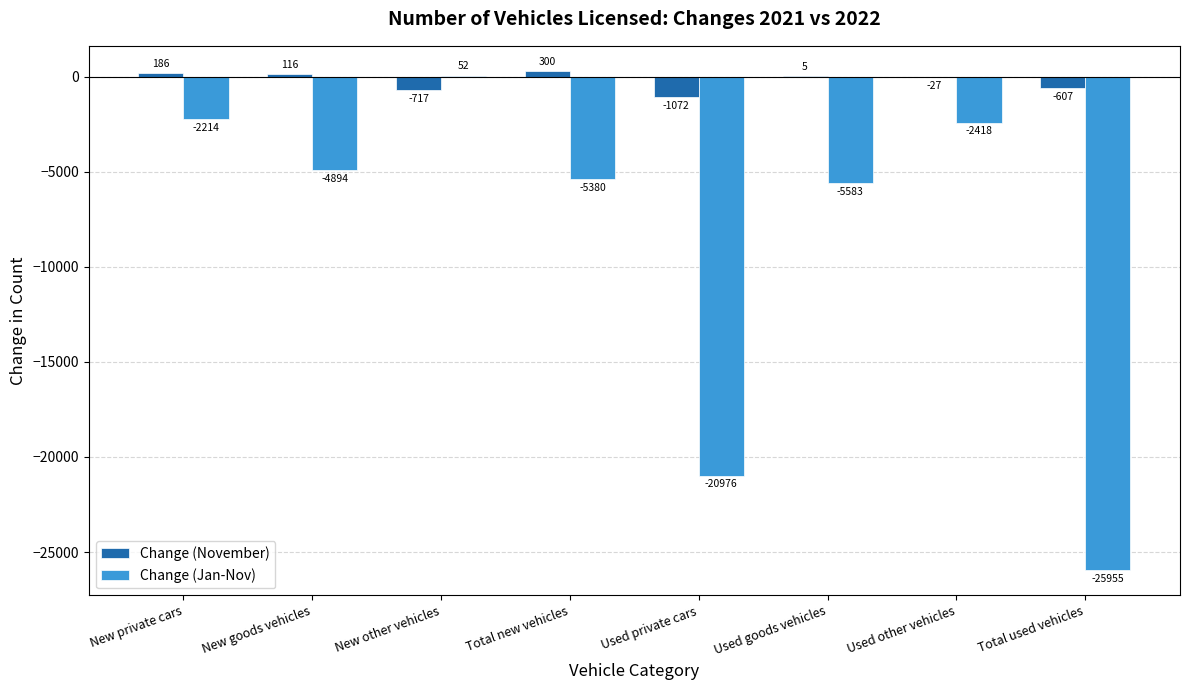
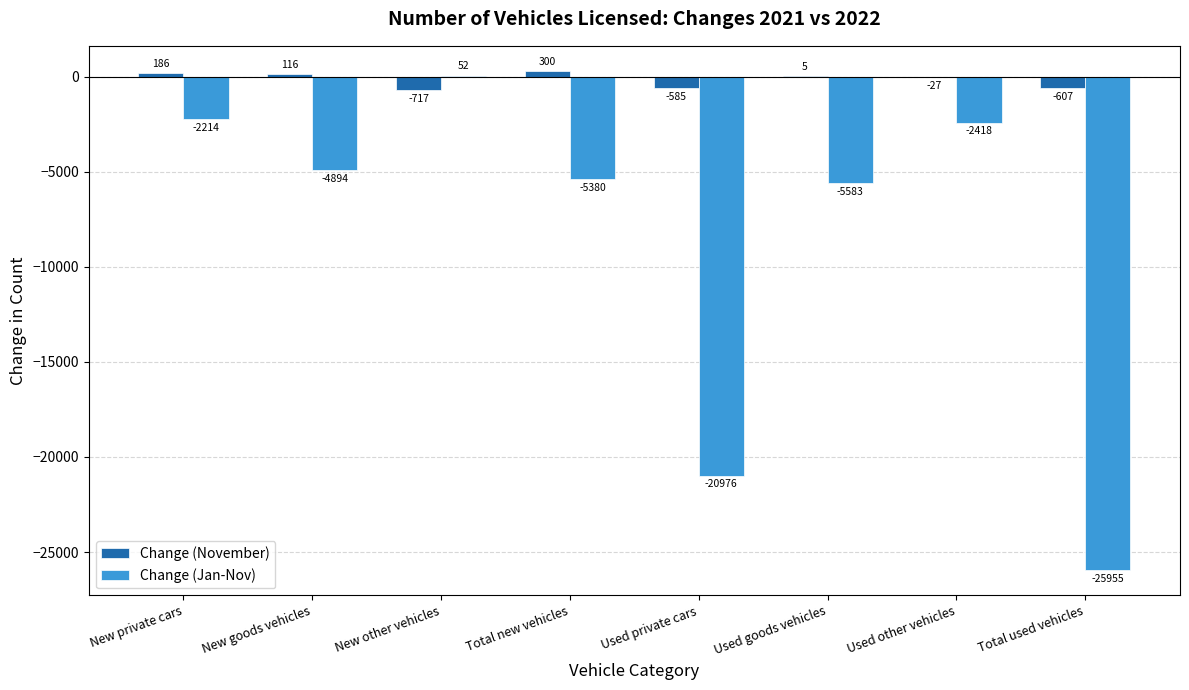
  {
    "Change (November)": {
      "New private cars": 186,
      "New goods vehicles": 116,
      "New other vehicles": -717,
      "Total new vehicles": 300,
-     "Used private cars": -1072,
+     "Used private cars": -585,
      "Used goods vehicles": 5,
      "Used other vehicles": -27,
      "Total used vehicles": -607
    },
    "Change (Jan-Nov)": {
      "New private cars": -2214,
      "New goods vehicles": -4894,
      "New other vehicles": 52,
      "Total new vehicles": -5380,
      "Used private cars": -20976,
      "Used goods vehicles": -5583,
      "Used other vehicles": -2418,
      "Total used vehicles": -25955
    }
  }
